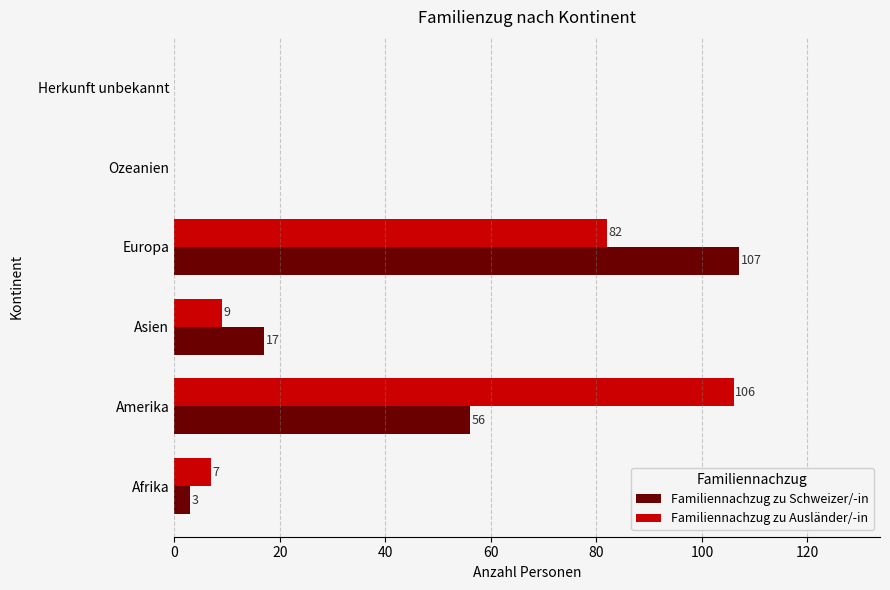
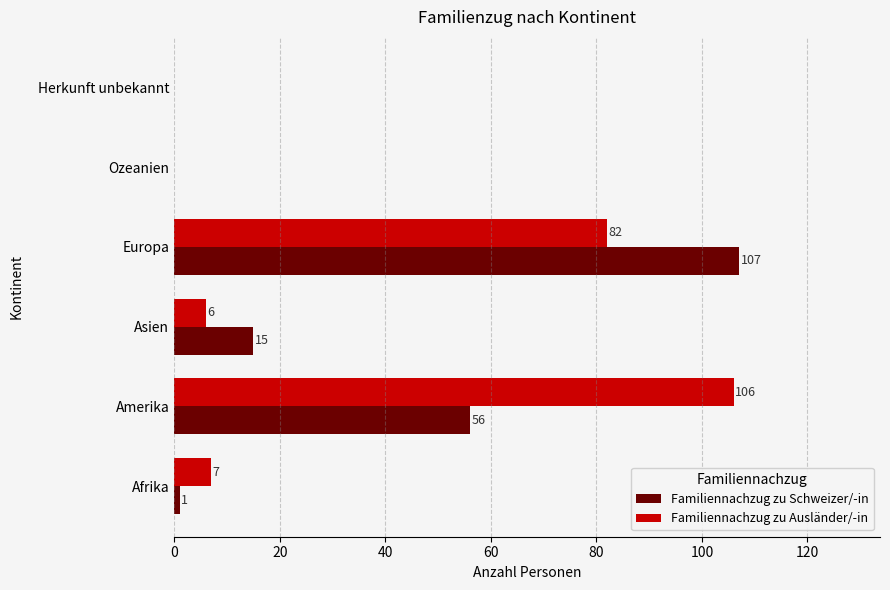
  {
    "Familiennachzug zu Schweizer/-in": {
      "Europa": 107,
-     "Asien": 17,
+     "Asien": 15,
      "Amerika": 56,
-     "Afrika": 3
+     "Afrika": 1
    },
    "Familiennachzug zu Ausländer/-in": {
      "Europa": 82,
-     "Asien": 9,
+     "Asien": 6,
      "Amerika": 106,
      "Afrika": 7
    }
  }
